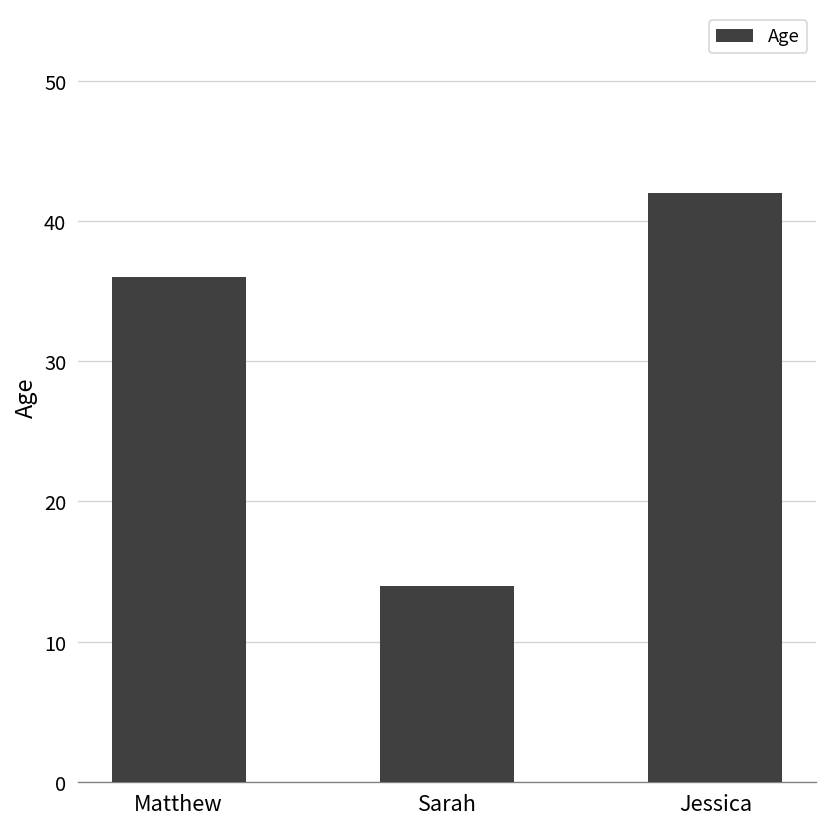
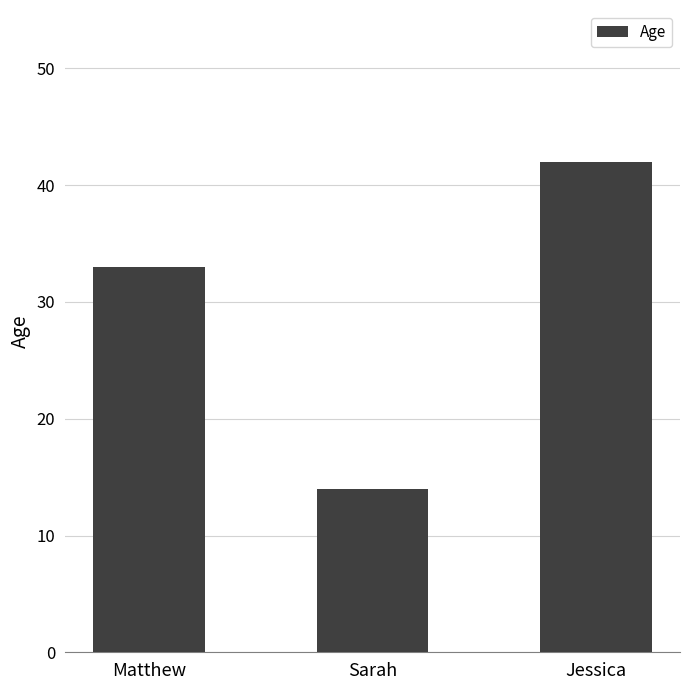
  {
-   "Matthew": 36,
+   "Matthew": 33,
    "Sarah": 14,
    "Jessica": 42
  }
